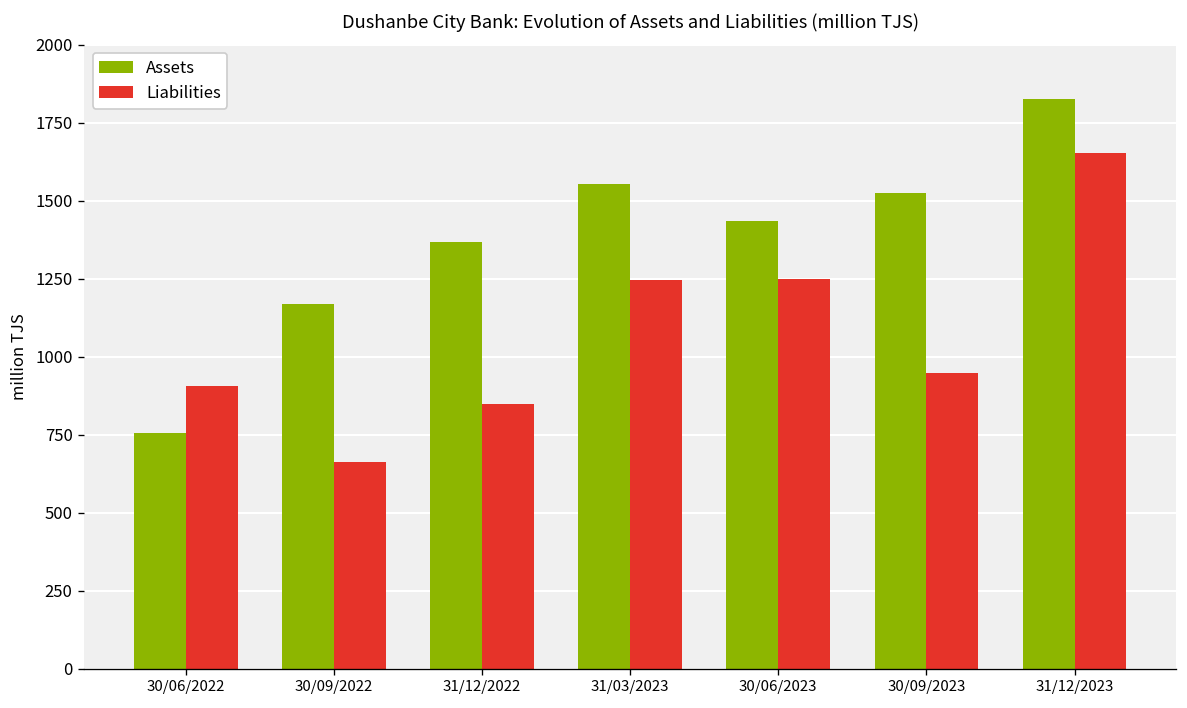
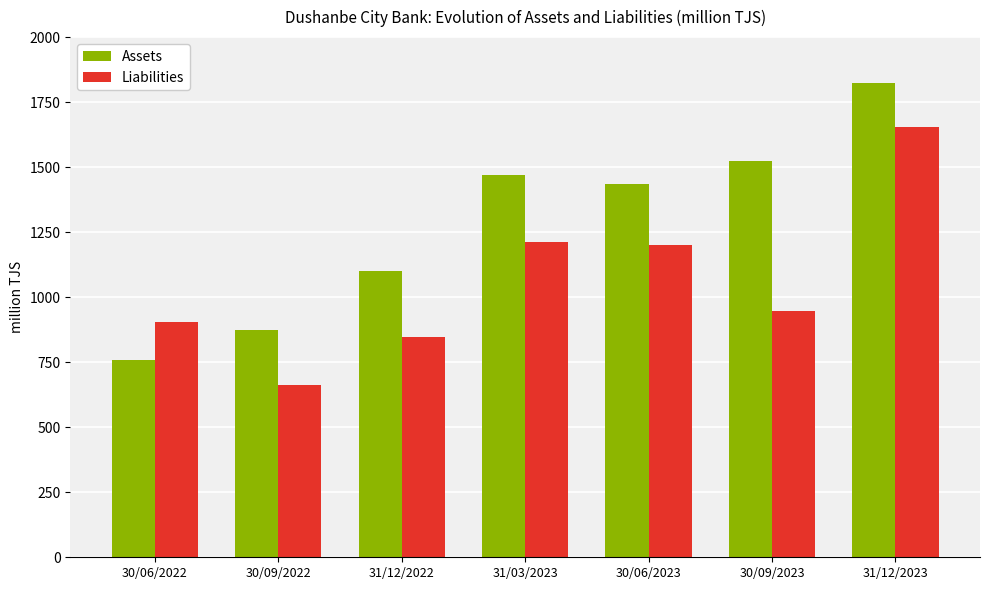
  {
    "Assets": {
      "30/06/2022": 760,
-     "30/09/2022": 1170,
-     "31/12/2022": 1370,
-     "31/03/2023": 1550,
+     "30/09/2022": 880,
+     "31/12/2022": 1100,
+     "31/03/2023": 1470,
      "30/06/2023": 1440,
      "30/09/2023": 1520,
      "31/12/2023": 1820
    },
    "Liabilities": {
      "30/06/2022": 910,
      "30/09/2022": 660,
      "31/12/2022": 850,
-     "31/03/2023": 1240,
-     "30/06/2023": 1250,
+     "31/03/2023": 1210,
+     "30/06/2023": 1200,
      "30/09/2023": 950,
      "31/12/2023": 1650
    }
  }
